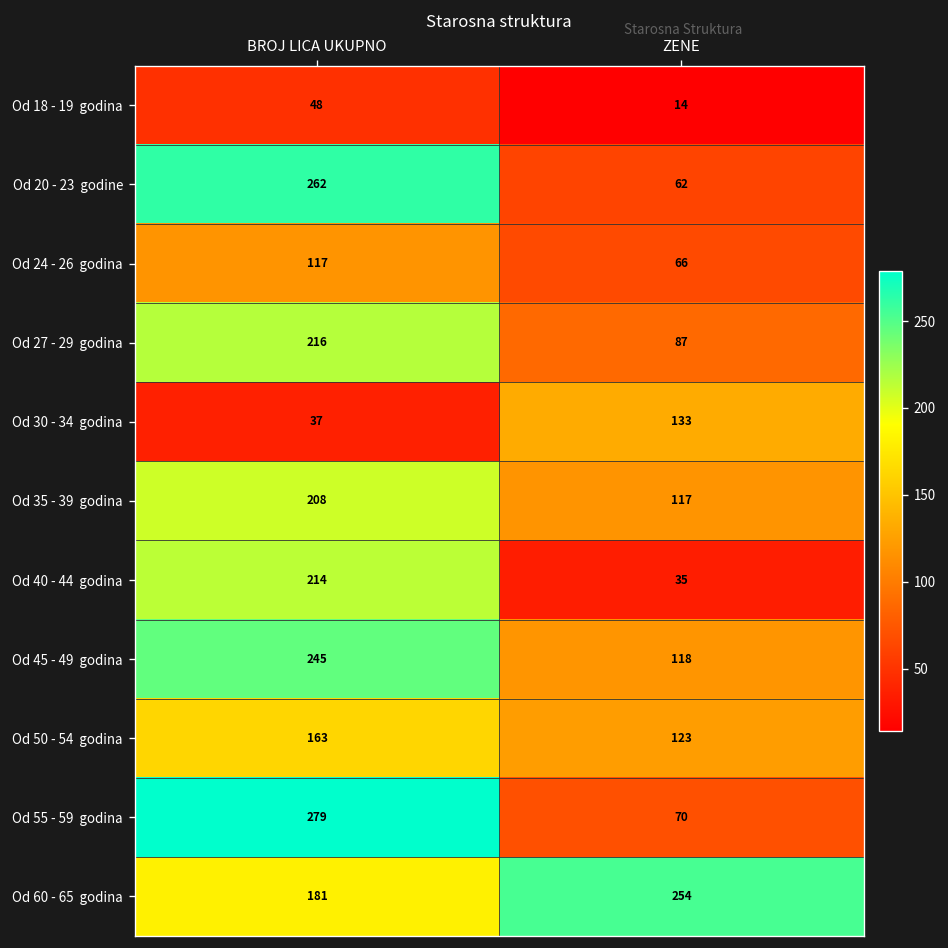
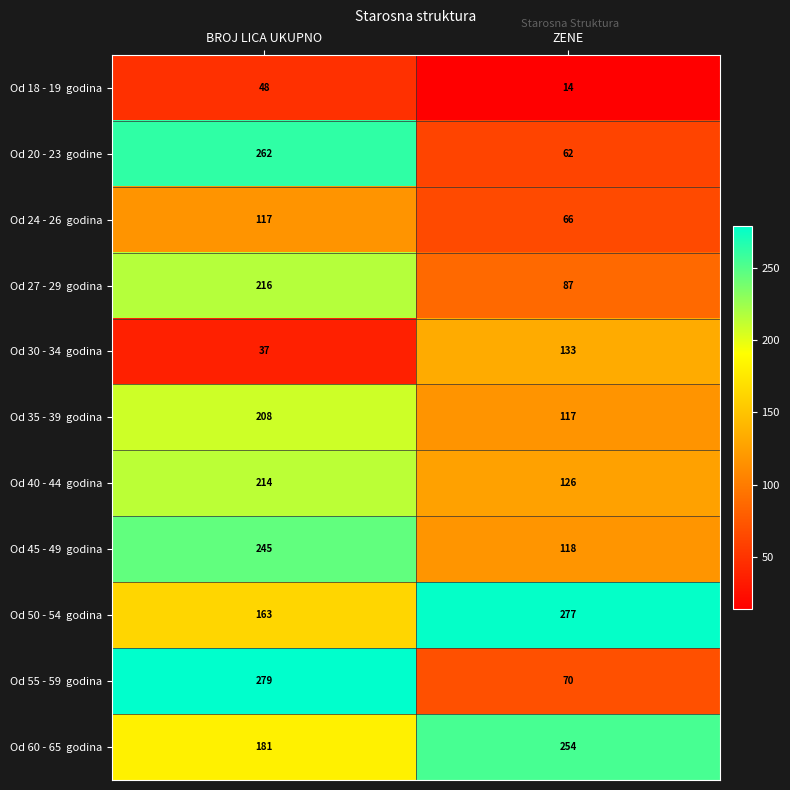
  {
    "Od 18 - 19 godina": {
      "BROJ LICA UKUPNO": 48,
      "ZENE": 14
    },
    "Od 20 - 23 godine": {
      "BROJ LICA UKUPNO": 262,
      "ZENE": 62
    },
    "Od 24 - 26 godina": {
      "BROJ LICA UKUPNO": 117,
      "ZENE": 66
    },
    "Od 27 - 29 godina": {
      "BROJ LICA UKUPNO": 216,
      "ZENE": 87
    },
    "Od 30 - 34 godina": {
      "BROJ LICA UKUPNO": 37,
      "ZENE": 133
    },
    "Od 35 - 39 godina": {
      "BROJ LICA UKUPNO": 208,
      "ZENE": 117
    },
    "Od 40 - 44 godina": {
      "BROJ LICA UKUPNO": 214,
-     "ZENE": 35
+     "ZENE": 126
    },
    "Od 45 - 49 godina": {
      "BROJ LICA UKUPNO": 245,
      "ZENE": 118
    },
    "Od 50 - 54 godina": {
      "BROJ LICA UKUPNO": 163,
-     "ZENE": 123
+     "ZENE": 277
    },
    "Od 55 - 59 godina": {
      "BROJ LICA UKUPNO": 279,
      "ZENE": 70
    },
    "Od 60 - 65 godina": {
      "BROJ LICA UKUPNO": 181,
      "ZENE": 254
    }
  }
